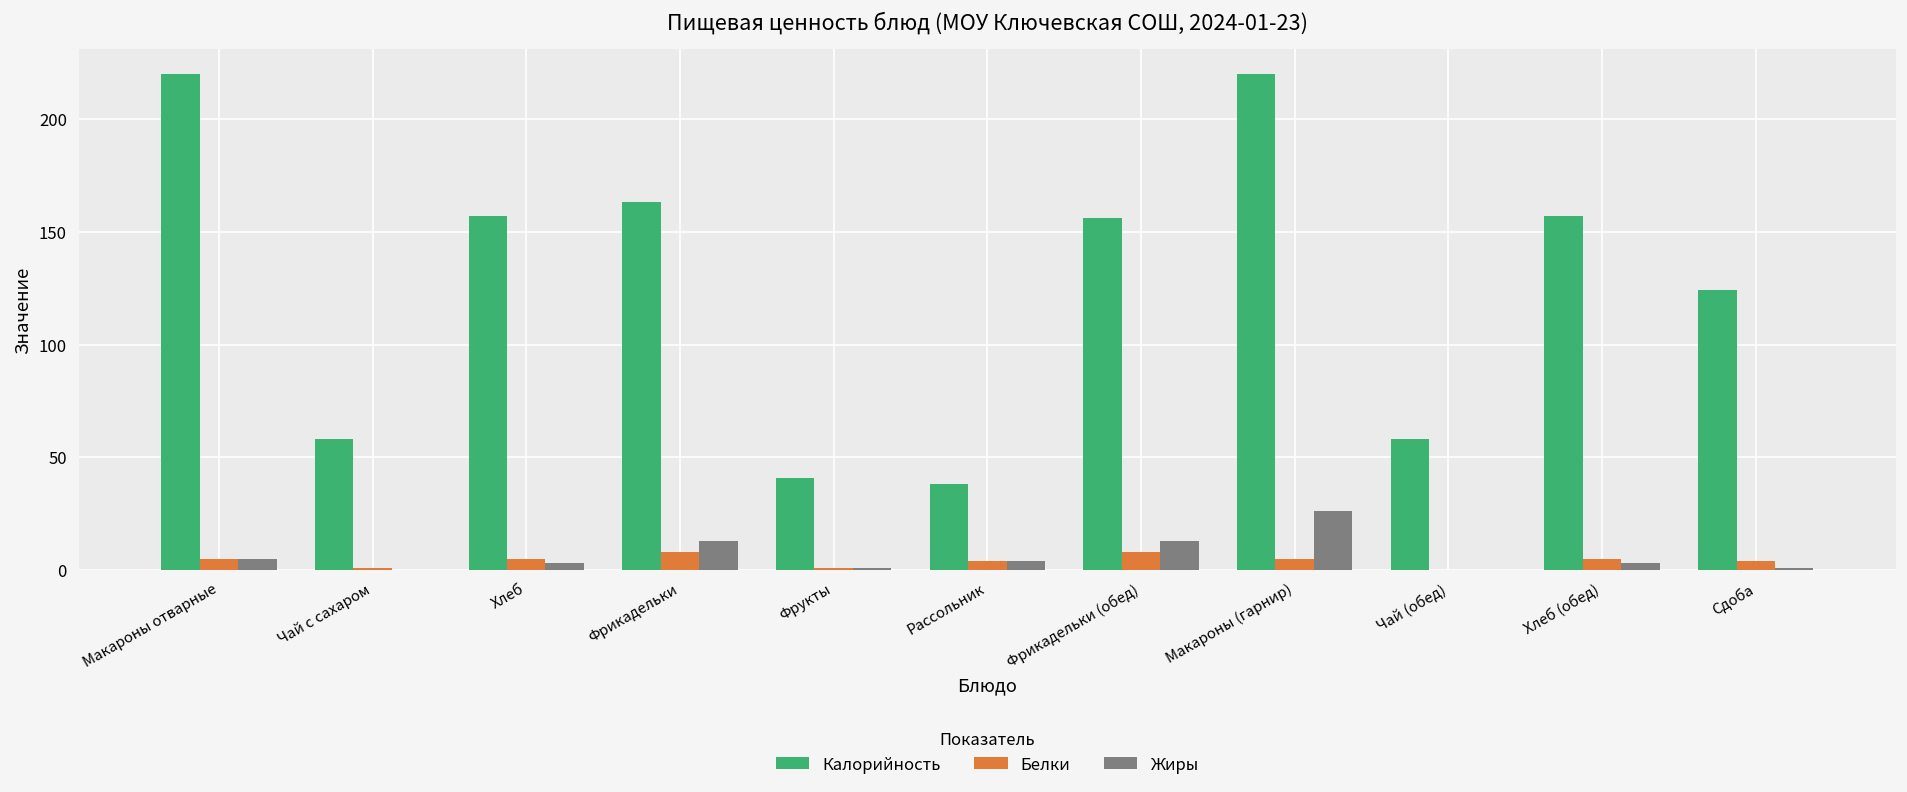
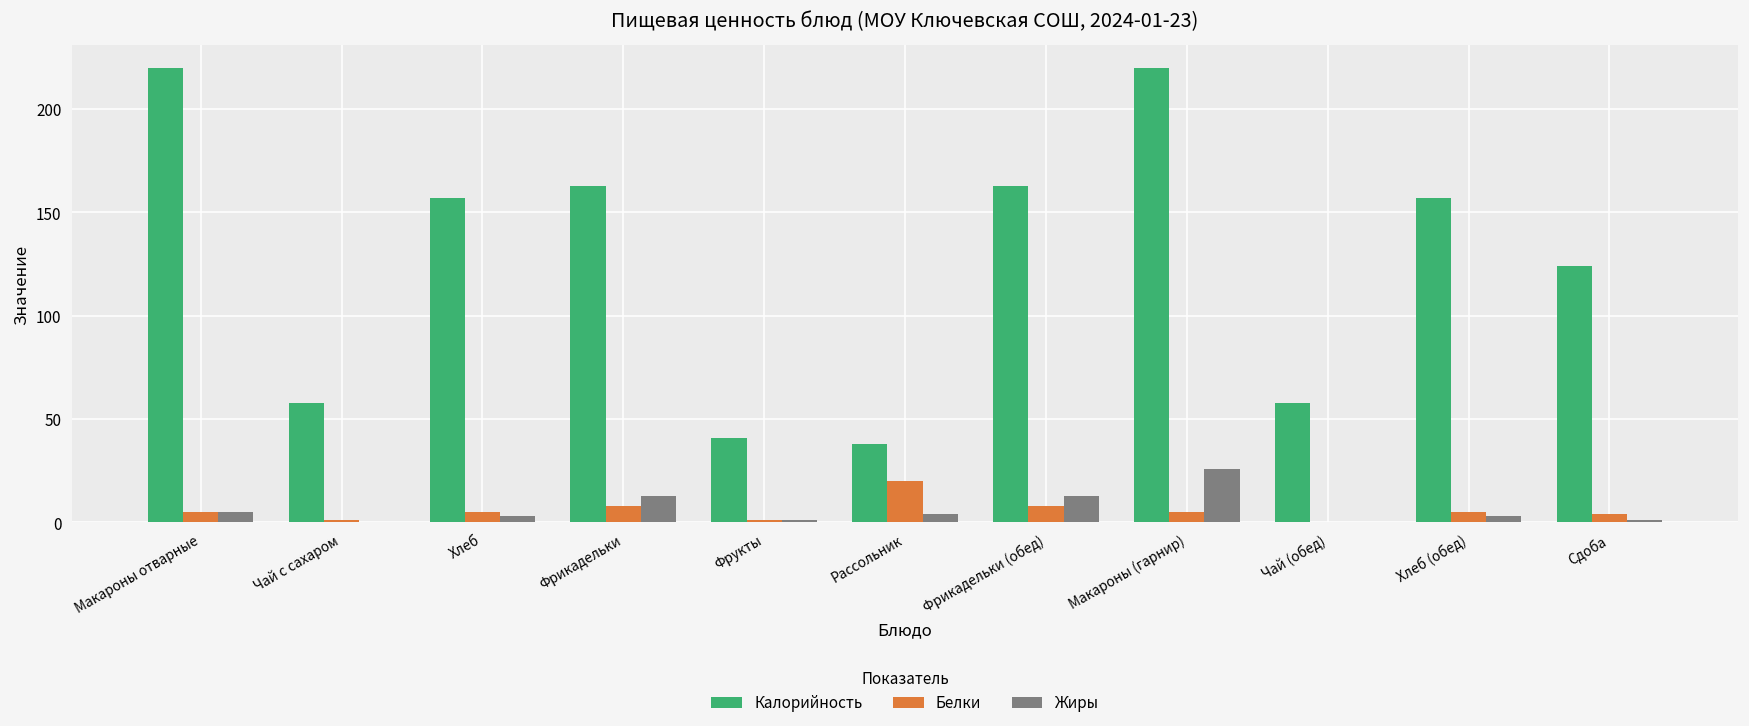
  {
    "Калорийность": {
      "Макароны отварные": 220,
      "Чай с сахаром": 58,
      "Хлеб": 157,
      "Фрикадельки": 163,
      "Фрукты": 41,
      "Рассольник": 38,
-     "Фрикадельки (обед)": 156,
+     "Фрикадельки (обед)": 163,
      "Макароны (гарнир)": 220,
      "Чай (обед)": 58,
      "Хлеб (обед)": 157,
      "Сдоба": 124
    },
    "Белки": {
      "Макароны отварные": 5,
      "Хлеб": 5,
      "Фрикадельки": 8,
-     "Рассольник": 4,
+     "Рассольник": 20,
      "Фрикадельки (обед)": 8,
      "Макароны (гарнир)": 5,
      "Чай (обед)": 0,
      "Хлеб (обед)": 5,
      "Сдоба": 4
    },
    "Жиры": {
      "Макароны отварные": 5,
      "Чай с сахаром": 0,
      "Хлеб": 3,
      "Фрикадельки": 13,
      "Рассольник": 4,
      "Фрикадельки (обед)": 13,
      "Макароны (гарнир)": 26,
      "Чай (обед)": 0,
      "Хлеб (обед)": 3
    }
  }
